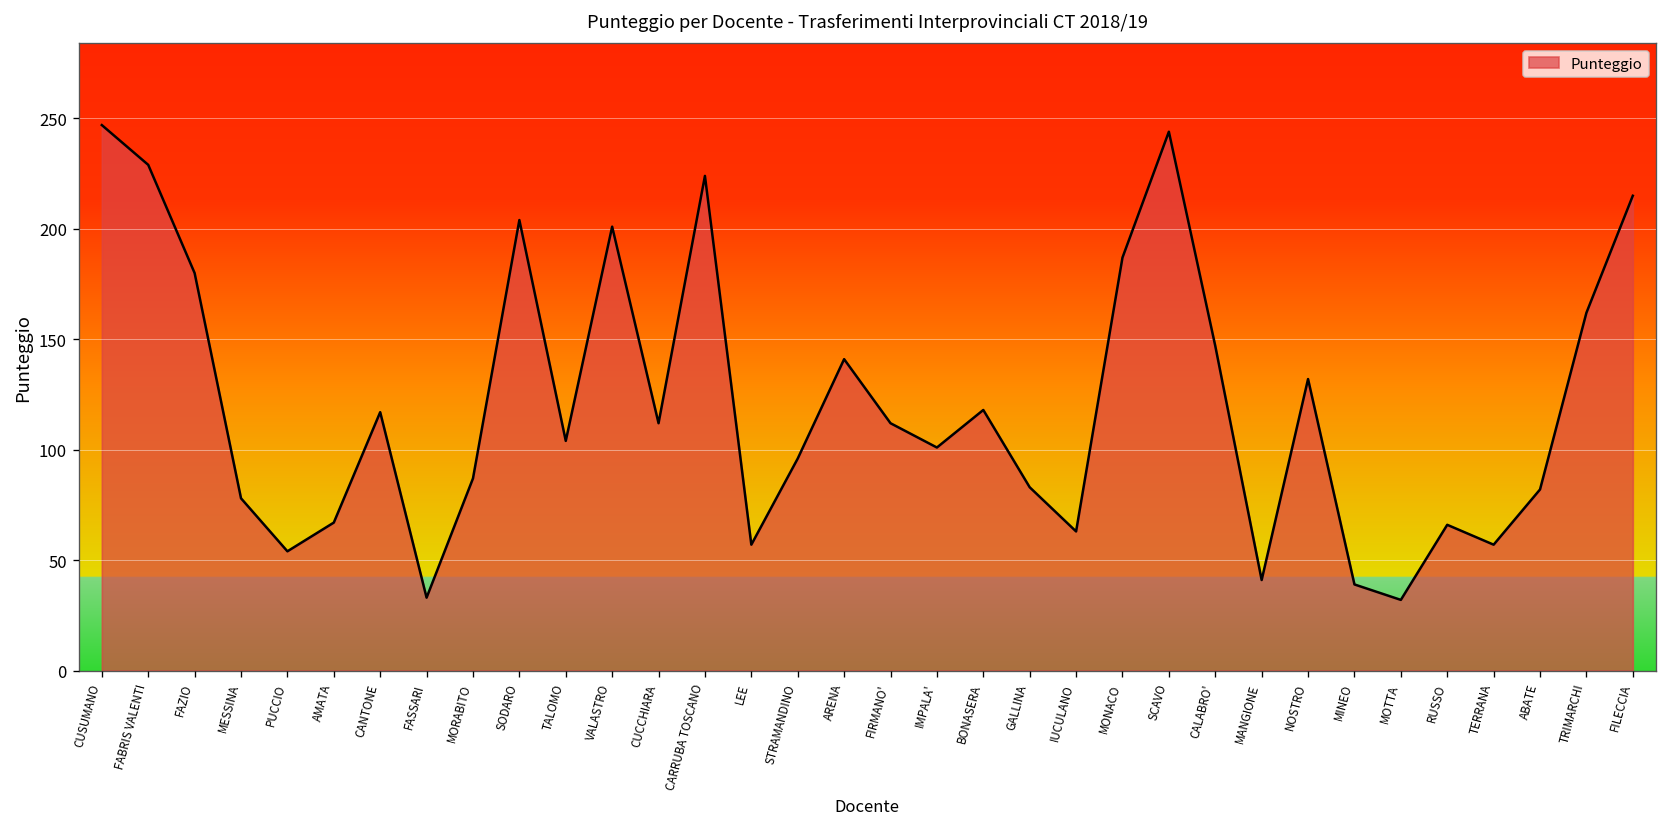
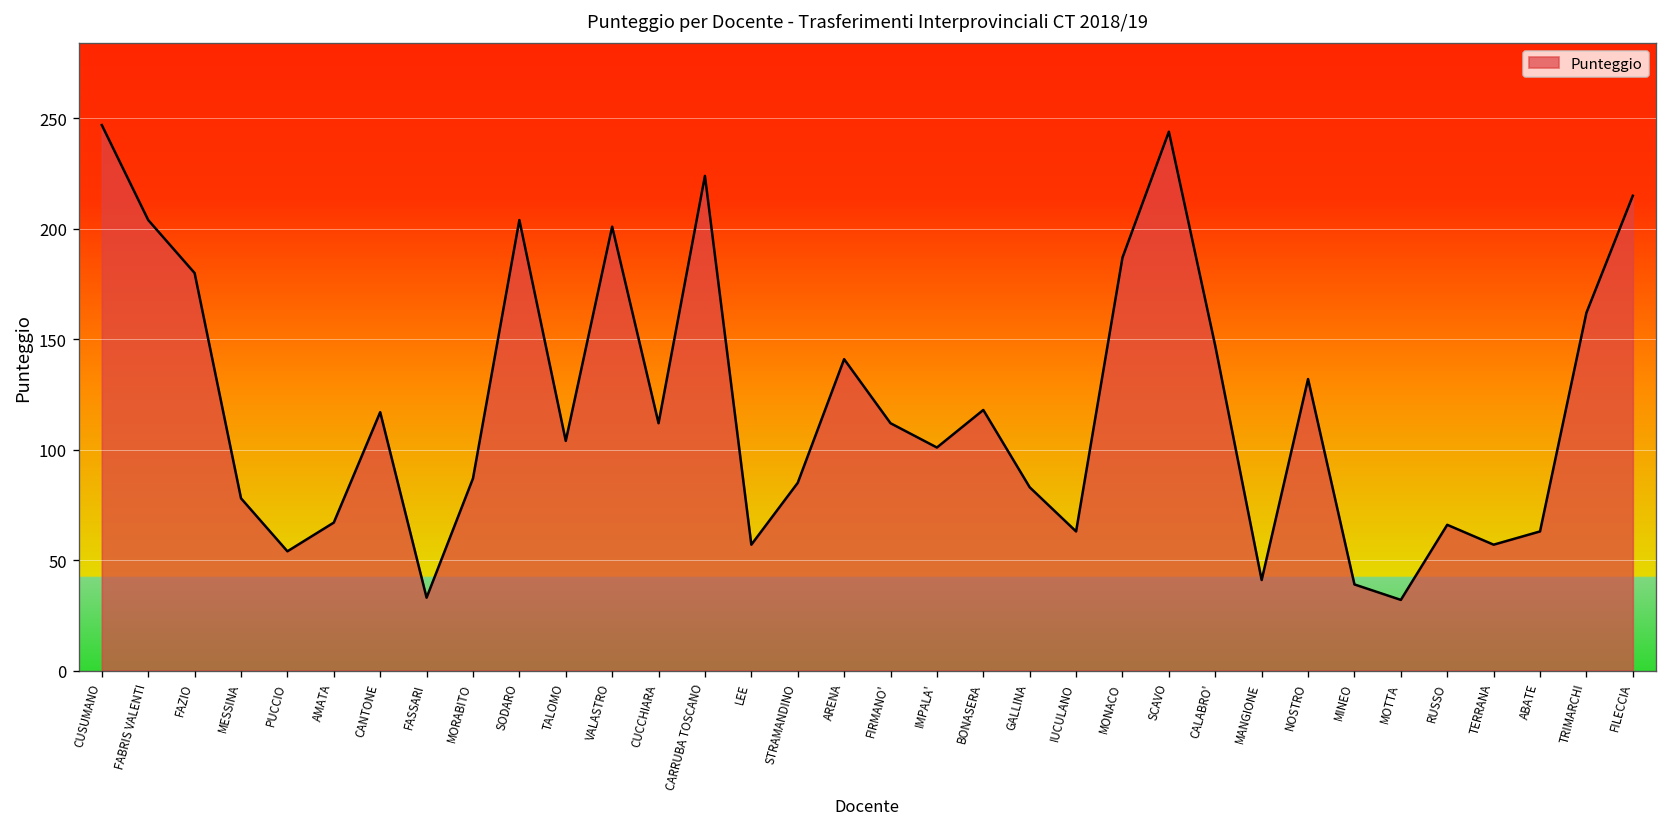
  {
    "CUSUMANO": 247,
-   "FABRIS VALENTI": 229,
+   "FABRIS VALENTI": 204,
    "FAZIO": 180,
    "MESSINA": 78,
    "PUCCIO": 54,
    "AMATA": 67,
    "CANTONE": 117,
    "FASSARI": 33,
    "MORABITO": 87,
    "SODARO": 204,
    "TALOMO": 104,
    "VALASTRO": 201,
    "CUCCHIARA": 112,
    "CARRUBA TOSCANO": 224,
    "LEE": 57,
-   "STRAMANDINO": 96,
+   "STRAMANDINO": 85,
    "ARENA": 141,
    "FIRMANO'": 112,
    "IMPALA'": 101,
    "BONASERA": 118,
    "GALLINA": 83,
    "IUCULANO": 63,
    "MONACO": 187,
    "SCAVO": 244,
    "CALABRO'": 147,
    "MANGIONE": 41,
    "NOSTRO": 132,
    "MINEO": 39,
    "MOTTA": 32,
    "RUSSO": 66,
    "TERRANA": 57,
-   "ABATE": 82,
+   "ABATE": 63,
    "TRIMARCHI": 162,
    "FILECCIA": 215
  }
